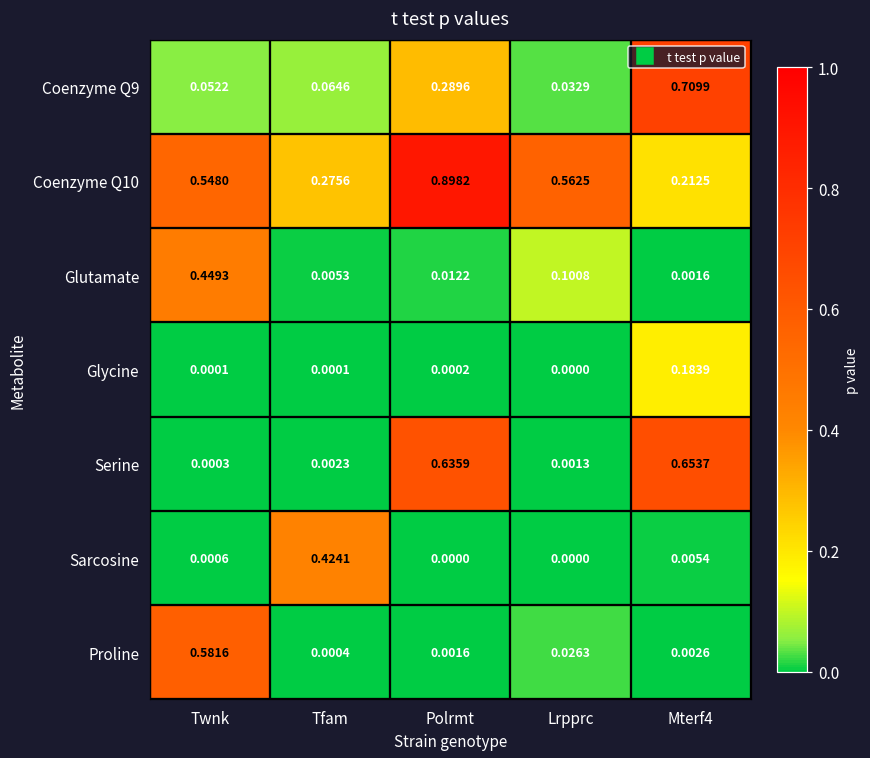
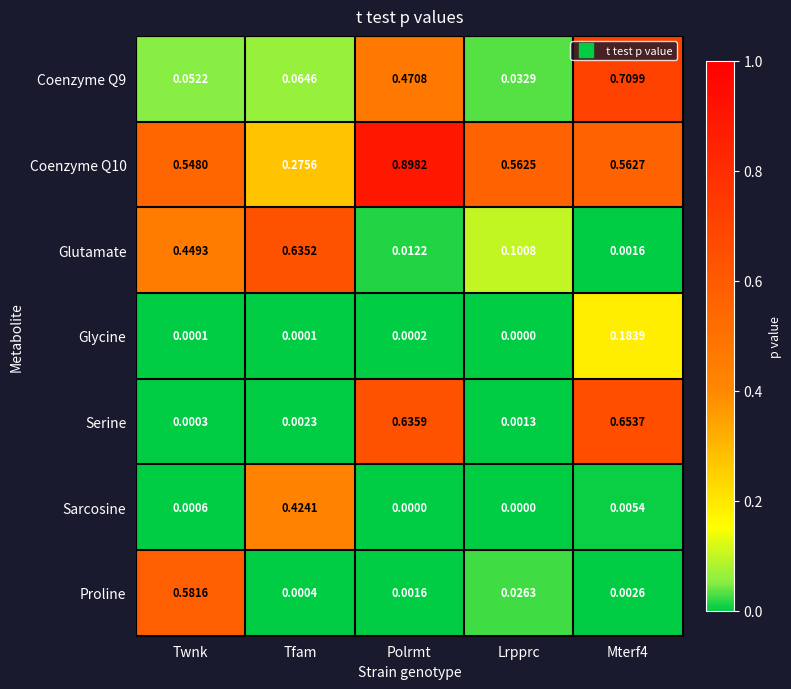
  {
    "Coenzyme Q9": {
      "Twnk": 0.0522,
      "Tfam": 0.0646,
-     "Polrmt": 0.2896,
+     "Polrmt": 0.4708,
      "Lrpprc": 0.0329,
      "Mterf4": 0.7099
    },
    "Coenzyme Q10": {
      "Twnk": 0.5480,
      "Tfam": 0.2756,
      "Polrmt": 0.8982,
      "Lrpprc": 0.5625,
-     "Mterf4": 0.2125
+     "Mterf4": 0.5627
    },
    "Glutamate": {
      "Twnk": 0.4493,
-     "Tfam": 0.0053,
+     "Tfam": 0.6352,
      "Polrmt": 0.0122,
      "Lrpprc": 0.1008,
      "Mterf4": 0.0016
    },
    "Glycine": {
      "Twnk": 0.0001,
      "Tfam": 0.0001,
      "Polrmt": 0.0002,
      "Lrpprc": 0.0000,
      "Mterf4": 0.1839
    },
    "Serine": {
      "Twnk": 0.0003,
      "Tfam": 0.0023,
      "Polrmt": 0.6359,
      "Lrpprc": 0.0013,
      "Mterf4": 0.6537
    },
    "Sarcosine": {
      "Twnk": 0.0006,
      "Tfam": 0.4241,
      "Polrmt": 0.0000,
      "Lrpprc": 0.0000,
      "Mterf4": 0.0054
    },
    "Proline": {
      "Twnk": 0.5816,
      "Tfam": 0.0004,
      "Polrmt": 0.0016,
      "Lrpprc": 0.0263,
      "Mterf4": 0.0026
    }
  }
